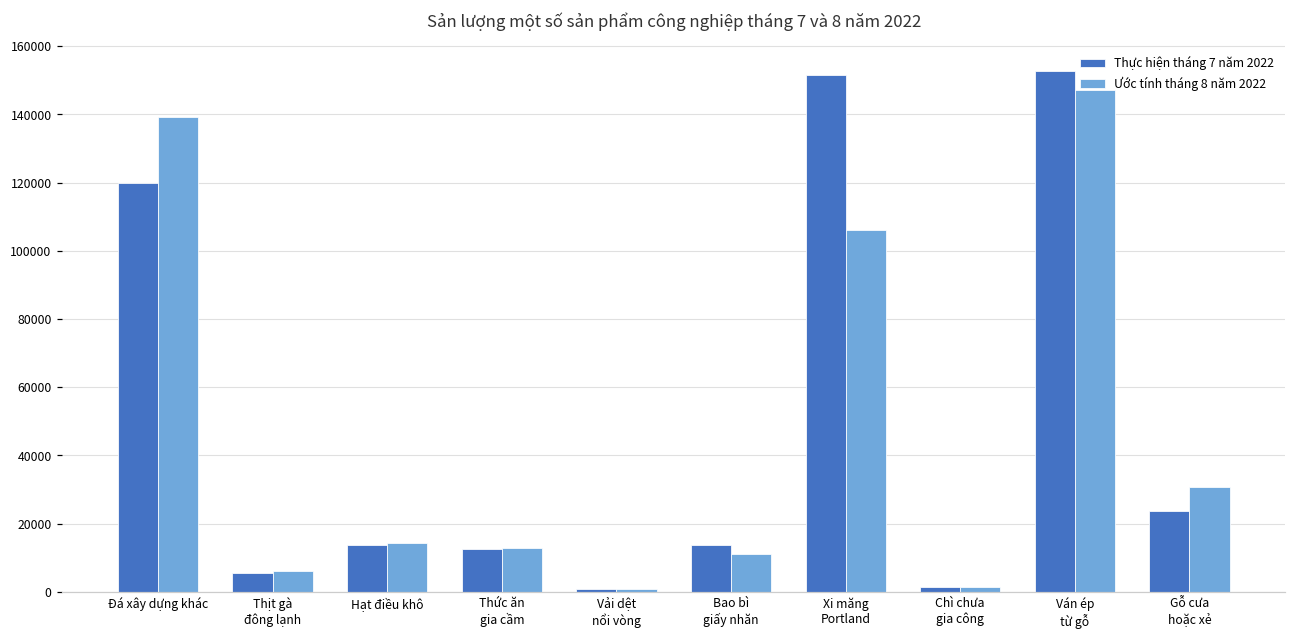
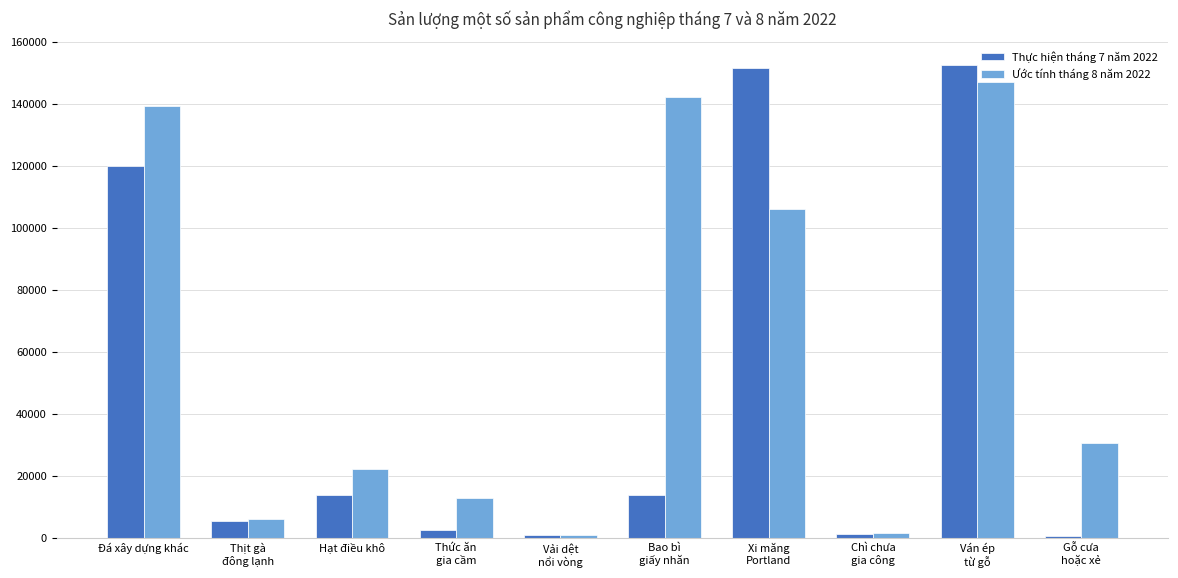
  {
    "Thực hiện tháng 7 năm 2022": {
      "Đá xây dựng khác": 120000,
      "Thịt gà đông lạnh": 6000,
      "Hạt điều khô": 14000,
-     "Thức ăn gia cầm": 13000,
+     "Thức ăn gia cầm": 3000,
      "Vải dệt nổi vòng": 1000,
      "Bao bì giấy nhăn": 14000,
      "Xi măng Portland": 152000,
      "Chì chưa gia công": 1000,
      "Ván ép từ gỗ": 153000,
-     "Gỗ cưa hoặc xẻ": 24000
+     "Gỗ cưa hoặc xẻ": 1000
    },
    "Ước tính tháng 8 năm 2022": {
      "Đá xây dựng khác": 139000,
      "Thịt gà đông lạnh": 6000,
-     "Hạt điều khô": 14000,
+     "Hạt điều khô": 22000,
      "Thức ăn gia cầm": 13000,
-     "Bao bì giấy nhăn": 11000,
+     "Bao bì giấy nhăn": 142000,
      "Xi măng Portland": 106000,
      "Chì chưa gia công": 2000,
      "Ván ép từ gỗ": 147000,
      "Gỗ cưa hoặc xẻ": 31000
    }
  }
